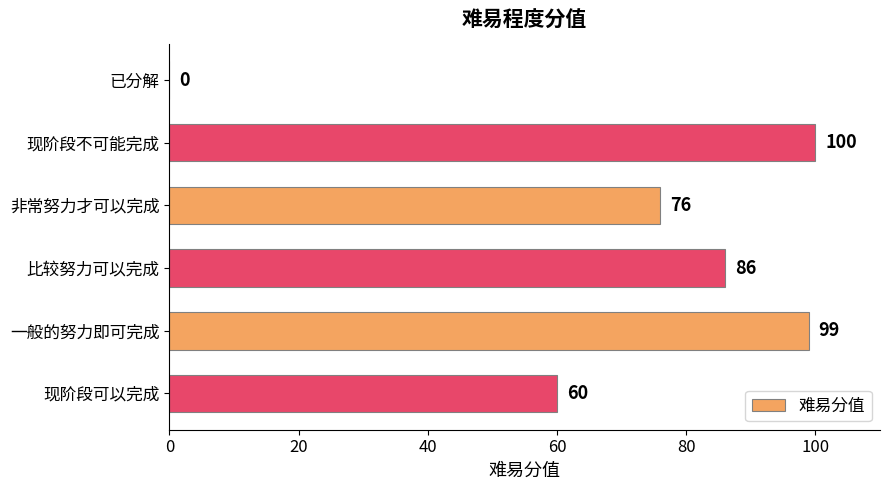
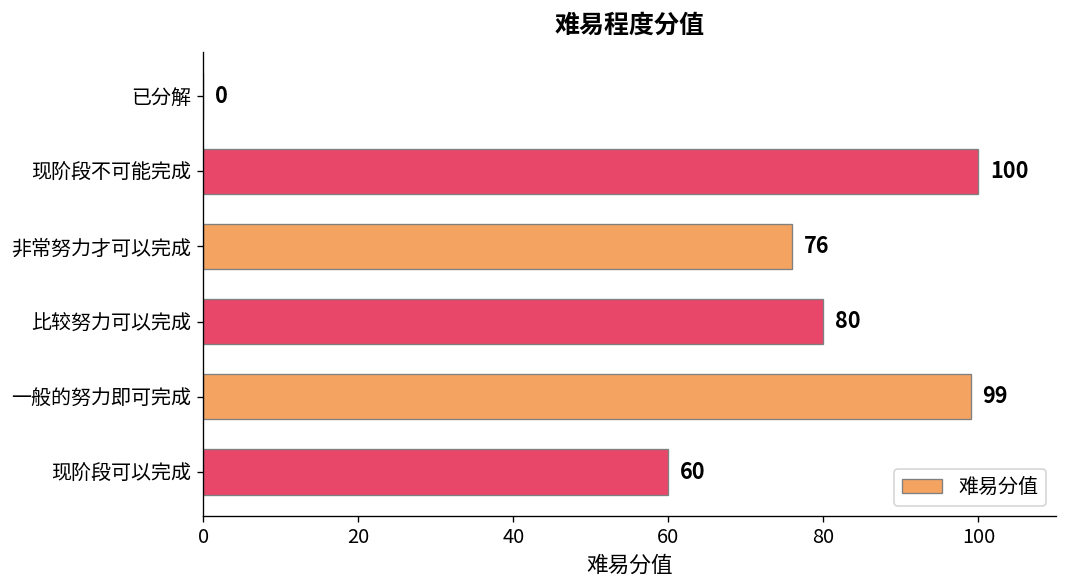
  {
    "已分解": 0,
    "现阶段不可能完成": 100,
    "非常努力才可以完成": 76,
-   "比较努力可以完成": 86,
+   "比较努力可以完成": 80,
    "一般的努力即可完成": 99,
    "现阶段可以完成": 60
  }
